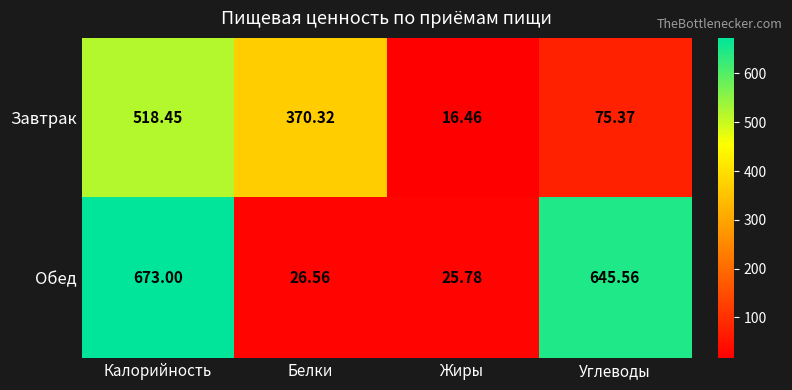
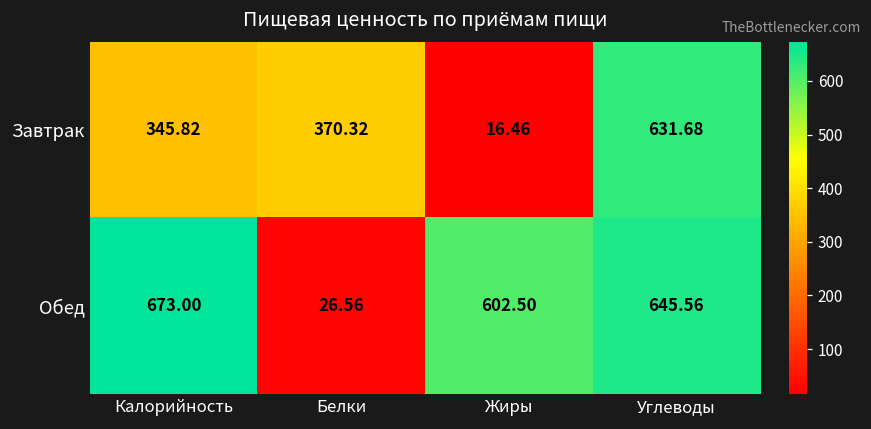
  {
    "Завтрак": {
-     "Калорийность": 518.45,
+     "Калорийность": 345.82,
      "Белки": 370.32,
      "Жиры": 16.46,
-     "Углеводы": 75.37
+     "Углеводы": 631.68
    },
    "Обед": {
      "Калорийность": 673.00,
      "Белки": 26.56,
-     "Жиры": 25.78,
+     "Жиры": 602.50,
      "Углеводы": 645.56
    }
  }
